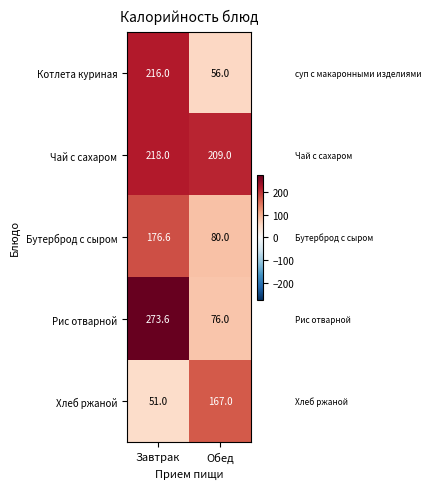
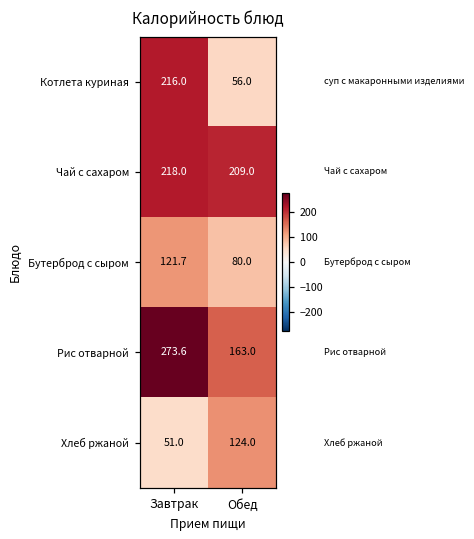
  {
    "Котлета куриная": {
      "Завтрак": 216.0,
      "Обед": 56.0
    },
    "Чай с сахаром": {
      "Завтрак": 218.0,
      "Обед": 209.0
    },
    "Бутерброд с сыром": {
-     "Завтрак": 176.6,
+     "Завтрак": 121.7,
      "Обед": 80.0
    },
    "Рис отварной": {
      "Завтрак": 273.6,
-     "Обед": 76.0
+     "Обед": 163.0
    },
    "Хлеб ржаной": {
      "Завтрак": 51.0,
-     "Обед": 167.0
+     "Обед": 124.0
    }
  }
